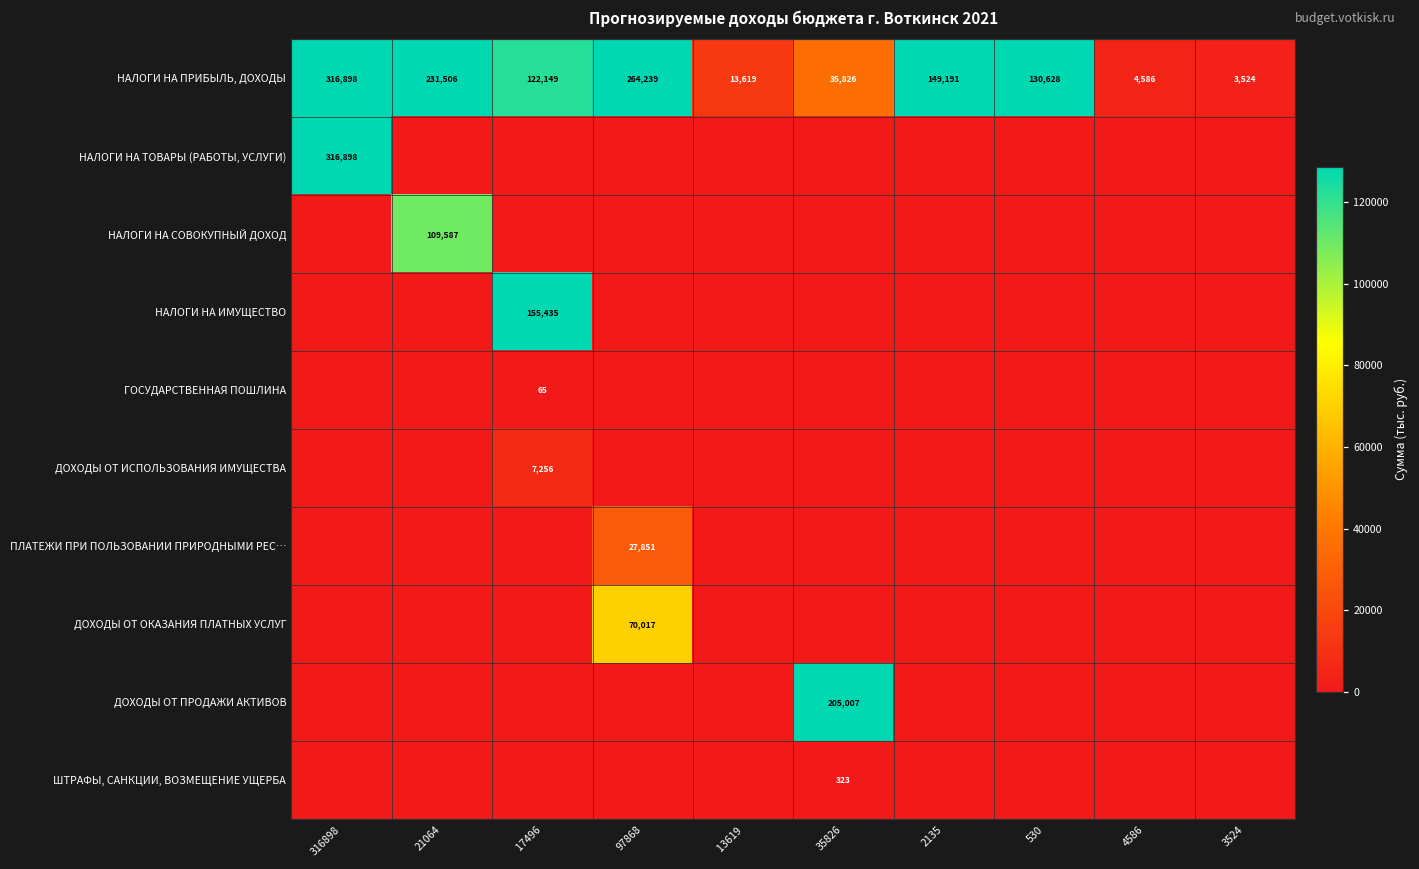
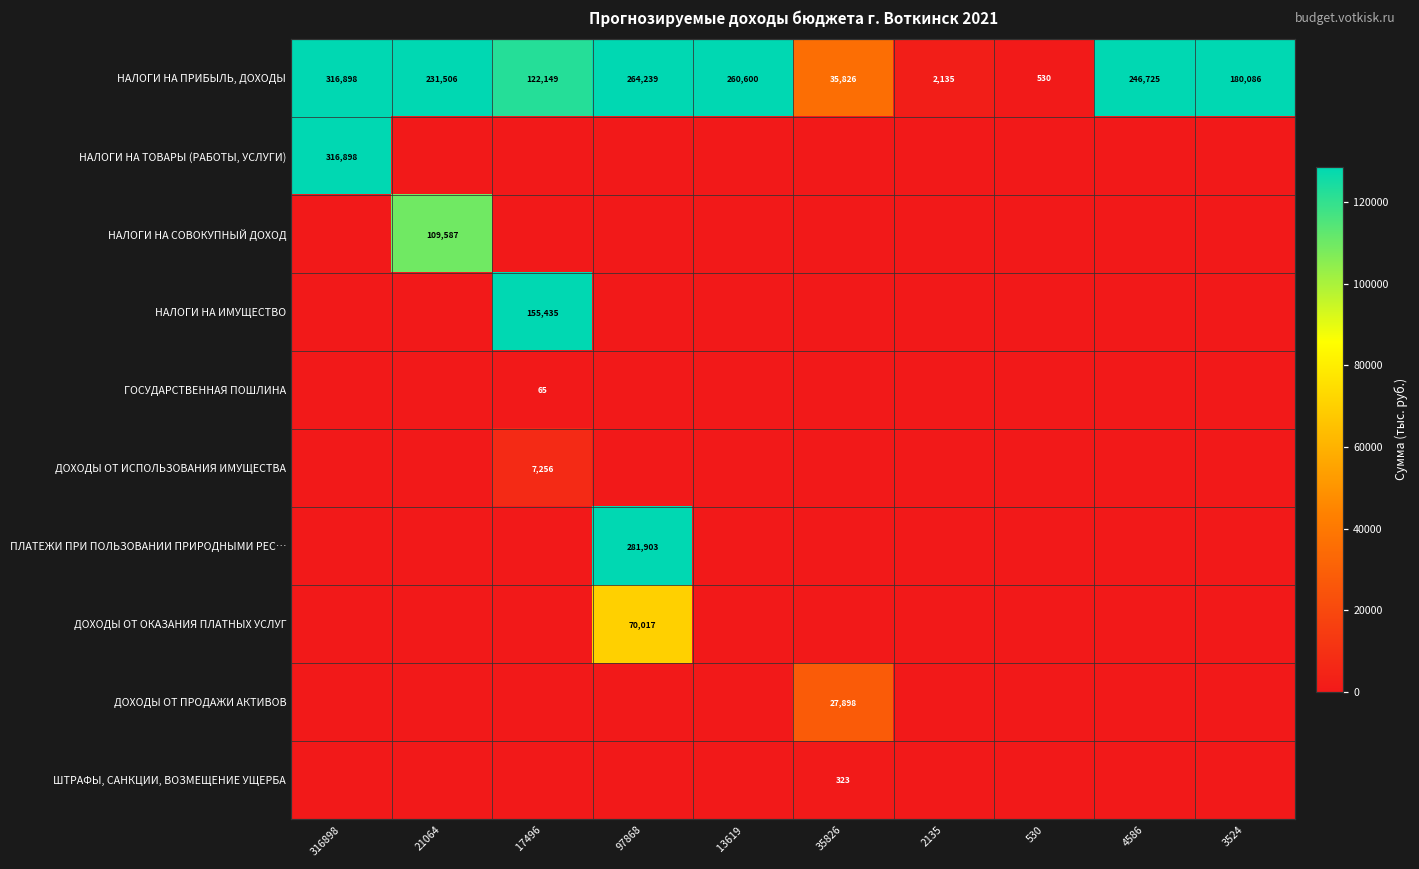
  {
    "НАЛОГИ НА ПРИБЫЛЬ, ДОХОДЫ": {
      "316898": "316,898",
      "21064": "231,506",
      "17496": "122,149",
      "97868": "264,239",
-     "13619": "13,619",
+     "13619": "260,600",
      "35826": "35,826",
-     "2135": "149,191",
-     "530": "130,628",
-     "4586": "4,586",
-     "3524": "3,524"
+     "2135": "2,135",
+     "530": "530",
+     "4586": "246,725",
+     "3524": "180,086"
    },
    "НАЛОГИ НА ТОВАРЫ (РАБОТЫ, УСЛУГИ)": {
      "316898": "316,898"
    },
    "НАЛОГИ НА СОВОКУПНЫЙ ДОХОД": {
      "21064": "109,587"
    },
    "НАЛОГИ НА ИМУЩЕСТВО": {
      "17496": "155,435"
    },
    "ГОСУДАРСТВЕННАЯ ПОШЛИНА": {
      "17496": "65"
    },
    "ДОХОДЫ ОТ ИСПОЛЬЗОВАНИЯ ИМУЩЕСТВА": {
      "17496": "7,256"
    },
    "ПЛАТЕЖИ ПРИ ПОЛЬЗОВАНИИ ПРИРОДНЫМИ РЕС…": {
-     "97868": "27,851"
+     "97868": "281,903"
    },
    "ДОХОДЫ ОТ ОКАЗАНИЯ ПЛАТНЫХ УСЛУГ": {
      "97868": "70,017"
    },
    "ДОХОДЫ ОТ ПРОДАЖИ АКТИВОВ": {
-     "35826": "205,007"
+     "35826": "27,898"
    },
    "ШТРАФЫ, САНКЦИИ, ВОЗМЕЩЕНИЕ УЩЕРБА": {
      "35826": "323"
    }
  }
